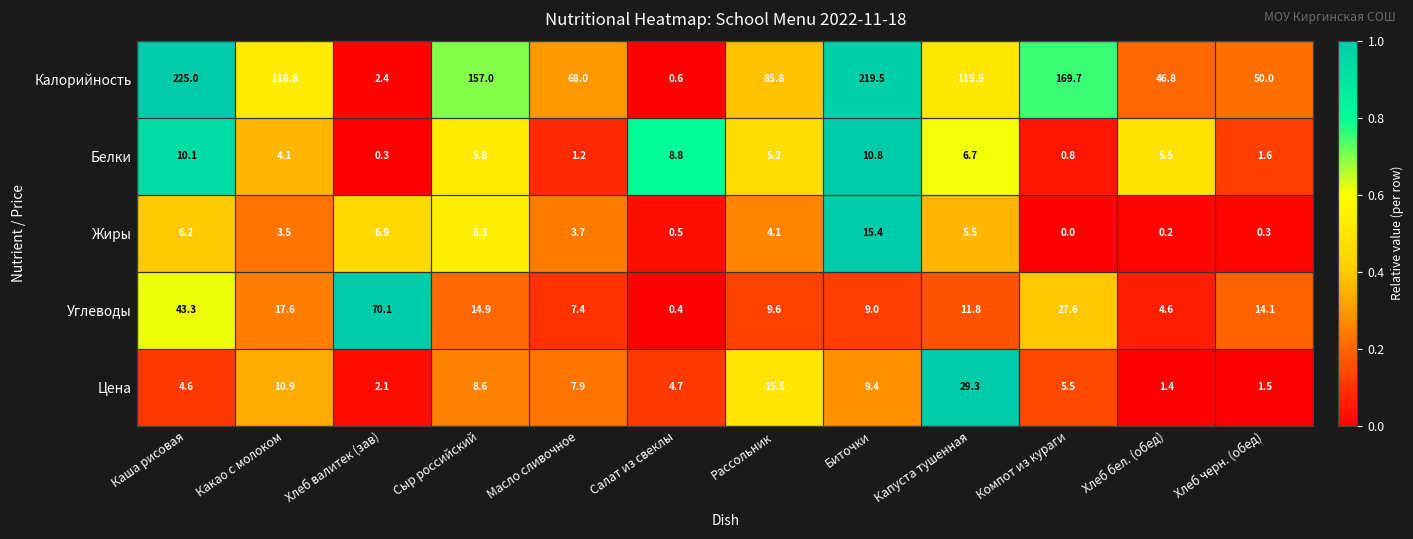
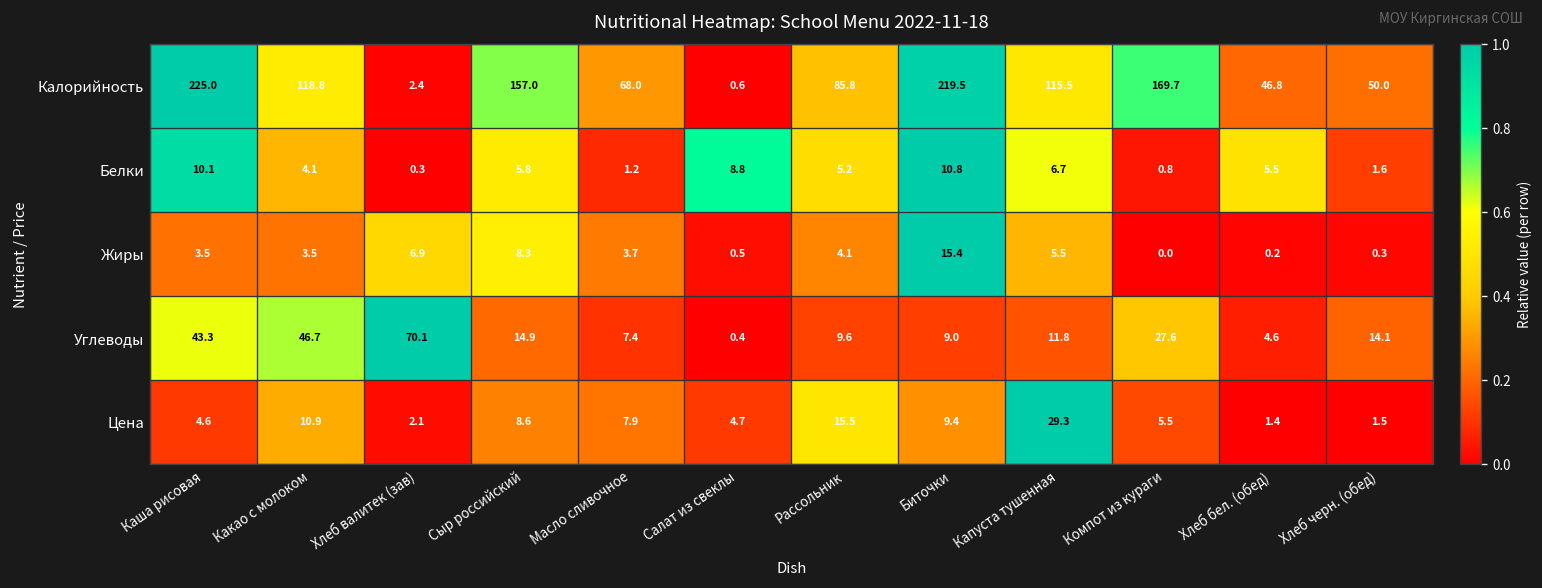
  {
    "Калорийность": {
      "Каша рисовая": 225.0,
      "Какао с молоком": 118.8,
      "Хлеб валитек (зав)": 2.4,
      "Сыр российский": 157.0,
      "Масло сливочное": 68.0,
      "Салат из свеклы": 0.6,
      "Рассольник": 85.8,
      "Биточки": 219.5,
      "Капуста тушенная": 115.5,
      "Компот из кураги": 169.7,
      "Хлеб бел. (обед)": 46.8,
      "Хлеб черн. (обед)": 50.0
    },
    "Белки": {
      "Каша рисовая": 10.1,
      "Какао с молоком": 4.1,
      "Хлеб валитек (зав)": 0.3,
      "Сыр российский": 5.8,
      "Масло сливочное": 1.2,
      "Салат из свеклы": 8.8,
      "Рассольник": 5.2,
      "Биточки": 10.8,
      "Капуста тушенная": 6.7,
      "Компот из кураги": 0.8,
      "Хлеб бел. (обед)": 5.5,
      "Хлеб черн. (обед)": 1.6
    },
    "Жиры": {
-     "Каша рисовая": 6.2,
+     "Каша рисовая": 3.5,
      "Какао с молоком": 3.5,
      "Хлеб валитек (зав)": 6.9,
      "Сыр российский": 8.3,
      "Масло сливочное": 3.7,
      "Салат из свеклы": 0.5,
      "Рассольник": 4.1,
      "Биточки": 15.4,
      "Капуста тушенная": 5.5,
      "Компот из кураги": 0.0,
      "Хлеб бел. (обед)": 0.2,
      "Хлеб черн. (обед)": 0.3
    },
    "Углеводы": {
      "Каша рисовая": 43.3,
-     "Какао с молоком": 17.6,
+     "Какао с молоком": 46.7,
      "Хлеб валитек (зав)": 70.1,
      "Сыр российский": 14.9,
      "Масло сливочное": 7.4,
      "Салат из свеклы": 0.4,
      "Рассольник": 9.6,
      "Биточки": 9.0,
      "Капуста тушенная": 11.8,
      "Компот из кураги": 27.6,
      "Хлеб бел. (обед)": 4.6,
      "Хлеб черн. (обед)": 14.1
    },
    "Цена": {
      "Каша рисовая": 4.6,
      "Какао с молоком": 10.9,
      "Хлеб валитек (зав)": 2.1,
      "Сыр российский": 8.6,
      "Масло сливочное": 7.9,
      "Салат из свеклы": 4.7,
      "Рассольник": 15.5,
      "Биточки": 9.4,
      "Капуста тушенная": 29.3,
      "Компот из кураги": 5.5,
      "Хлеб бел. (обед)": 1.4,
      "Хлеб черн. (обед)": 1.5
    }
  }
